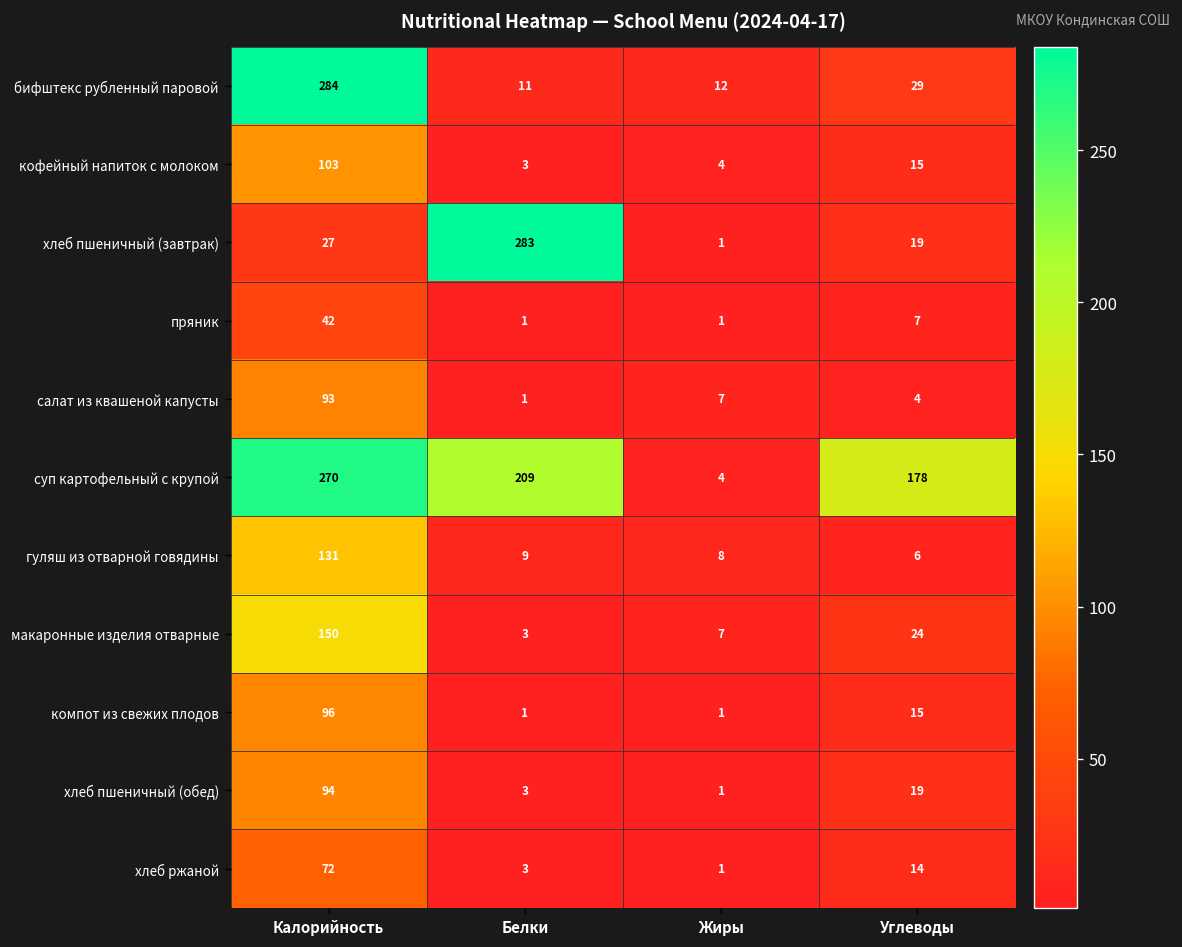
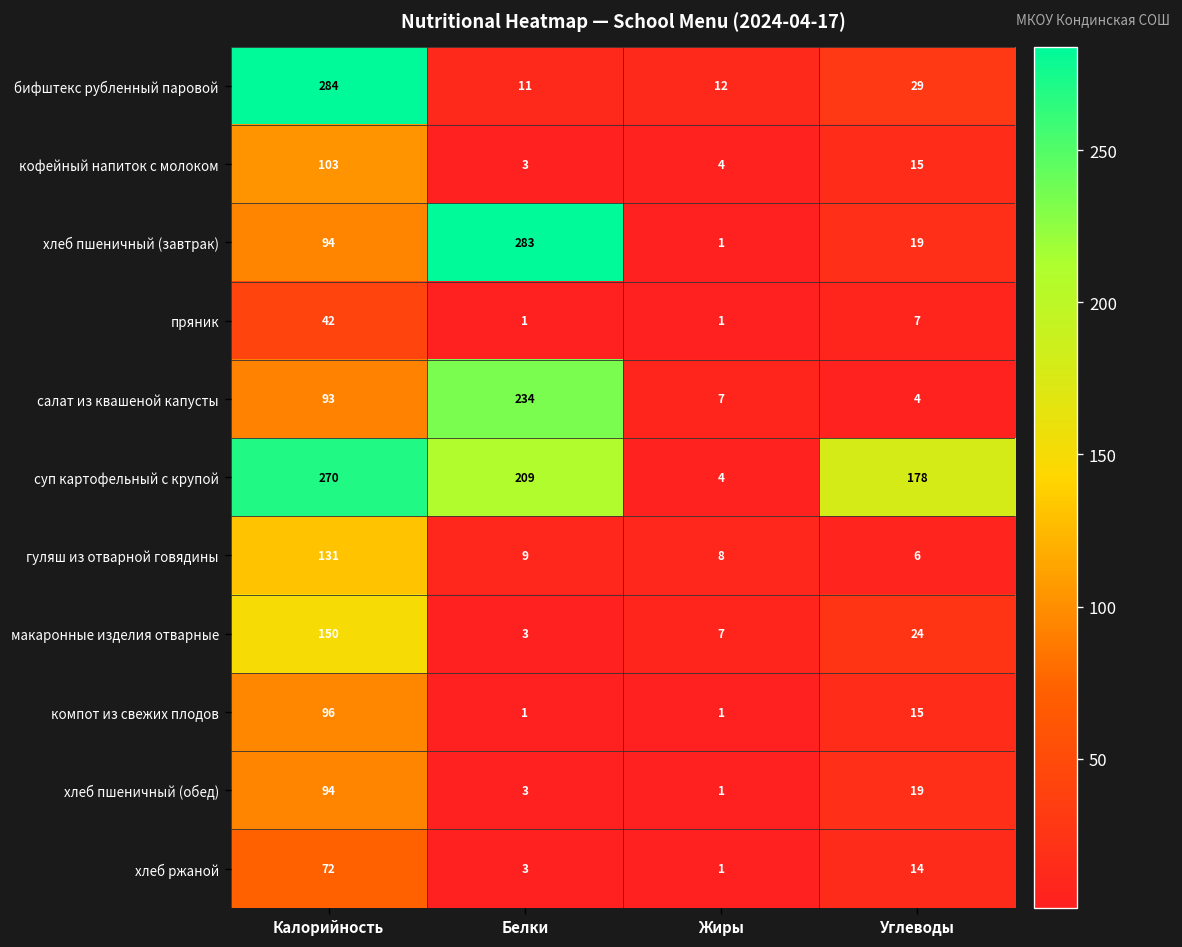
  {
    "бифштекс рубленный паровой": {
      "Калорийность": 284,
      "Белки": 11,
      "Жиры": 12,
      "Углеводы": 29
    },
    "кофейный напиток с молоком": {
      "Калорийность": 103,
      "Белки": 3,
      "Жиры": 4,
      "Углеводы": 15
    },
    "хлеб пшеничный (завтрак)": {
-     "Калорийность": 27,
+     "Калорийность": 94,
      "Белки": 283,
      "Жиры": 1,
      "Углеводы": 19
    },
    "пряник": {
      "Калорийность": 42,
      "Белки": 1,
      "Жиры": 1,
      "Углеводы": 7
    },
    "салат из квашеной капусты": {
      "Калорийность": 93,
-     "Белки": 1,
+     "Белки": 234,
      "Жиры": 7,
      "Углеводы": 4
    },
    "суп картофельный с крупой": {
      "Калорийность": 270,
      "Белки": 209,
      "Жиры": 4,
      "Углеводы": 178
    },
    "гуляш из отварной говядины": {
      "Калорийность": 131,
      "Белки": 9,
      "Жиры": 8,
      "Углеводы": 6
    },
    "макаронные изделия отварные": {
      "Калорийность": 150,
      "Белки": 3,
      "Жиры": 7,
      "Углеводы": 24
    },
    "компот из свежих плодов": {
      "Калорийность": 96,
      "Белки": 1,
      "Жиры": 1,
      "Углеводы": 15
    },
    "хлеб пшеничный (обед)": {
      "Калорийность": 94,
      "Белки": 3,
      "Жиры": 1,
      "Углеводы": 19
    },
    "хлеб ржаной": {
      "Калорийность": 72,
      "Белки": 3,
      "Жиры": 1,
      "Углеводы": 14
    }
  }
